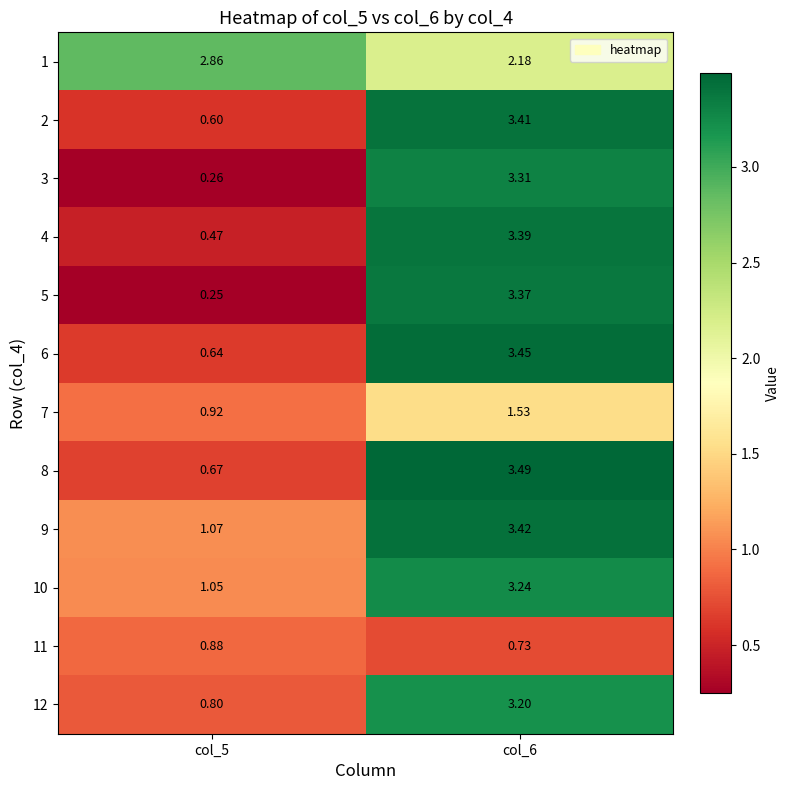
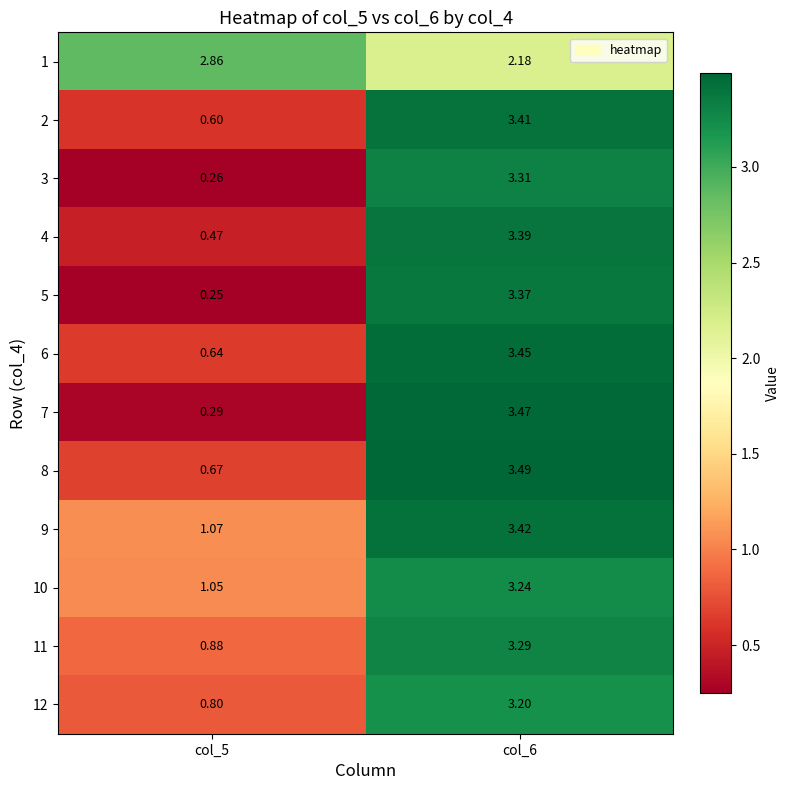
  {
    "1": {
      "col_5": 2.86,
      "col_6": 2.18
    },
    "2": {
      "col_5": 0.60,
      "col_6": 3.41
    },
    "3": {
      "col_5": 0.26,
      "col_6": 3.31
    },
    "4": {
      "col_5": 0.47,
      "col_6": 3.39
    },
    "5": {
      "col_5": 0.25,
      "col_6": 3.37
    },
    "6": {
      "col_5": 0.64,
      "col_6": 3.45
    },
    "7": {
-     "col_5": 0.92,
-     "col_6": 1.53
+     "col_5": 0.29,
+     "col_6": 3.47
    },
    "8": {
      "col_5": 0.67,
      "col_6": 3.49
    },
    "9": {
      "col_5": 1.07,
      "col_6": 3.42
    },
    "10": {
      "col_5": 1.05,
      "col_6": 3.24
    },
    "11": {
      "col_5": 0.88,
-     "col_6": 0.73
+     "col_6": 3.29
    },
    "12": {
      "col_5": 0.80,
      "col_6": 3.20
    }
  }
